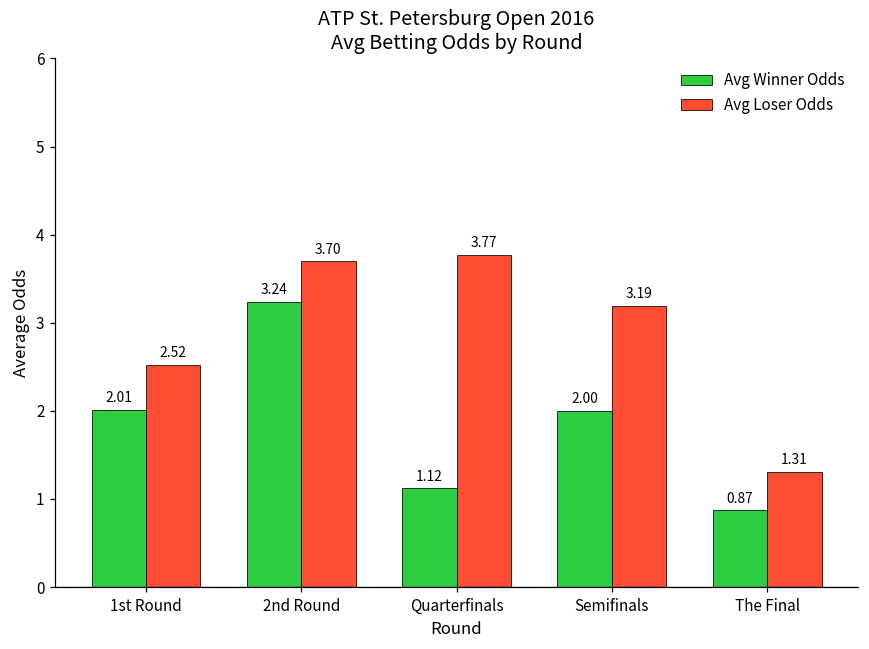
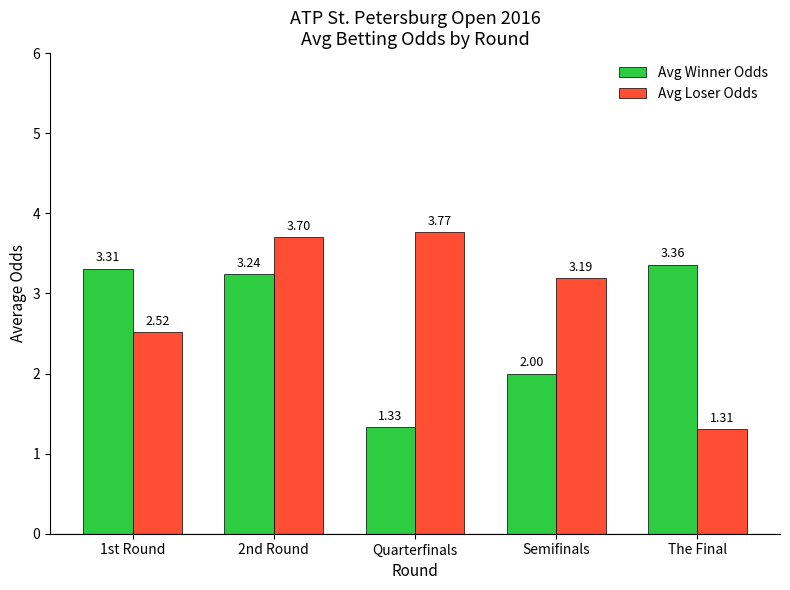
  {
    "Avg Winner Odds": {
-     "1st Round": 2.01,
+     "1st Round": 3.31,
      "2nd Round": 3.24,
-     "Quarterfinals": 1.12,
+     "Quarterfinals": 1.33,
      "Semifinals": 2.00,
-     "The Final": 0.87
+     "The Final": 3.36
    },
    "Avg Loser Odds": {
      "1st Round": 2.52,
      "2nd Round": 3.70,
      "Quarterfinals": 3.77,
      "Semifinals": 3.19,
      "The Final": 1.31
    }
  }
